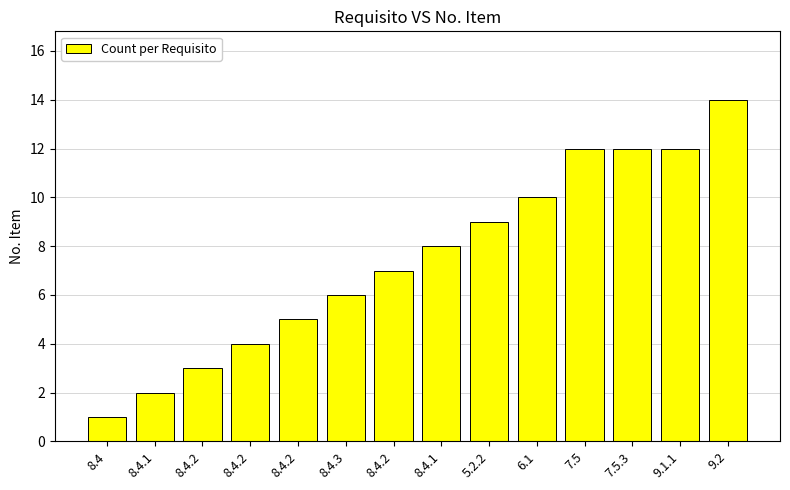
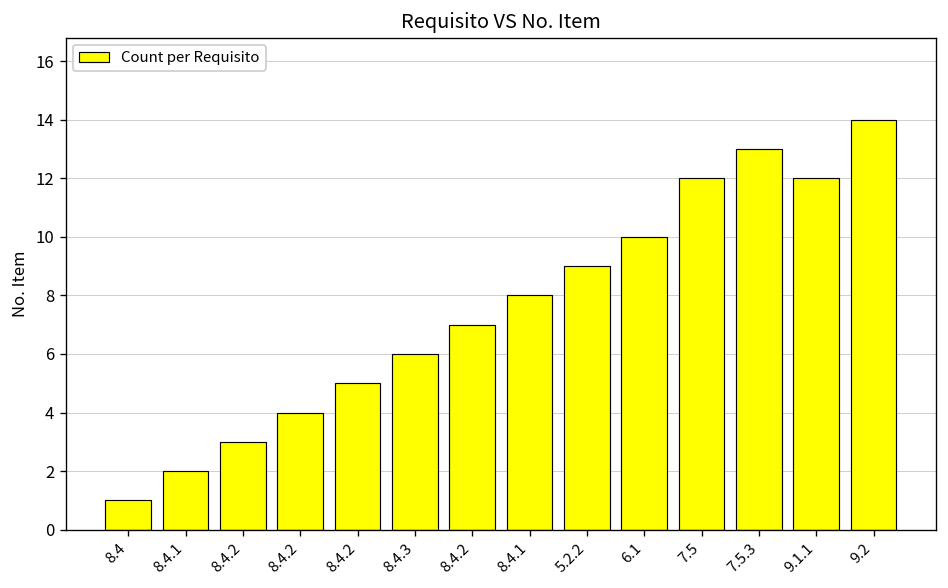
  {
    "8.4": 1,
    "8.4.3": 6,
    "5.2.2": 9,
    "6.1": 10,
    "7.5": 12,
-   "7.5.3": 12,
+   "7.5.3": 13,
    "9.1.1": 12,
    "9.2": 14
  }
